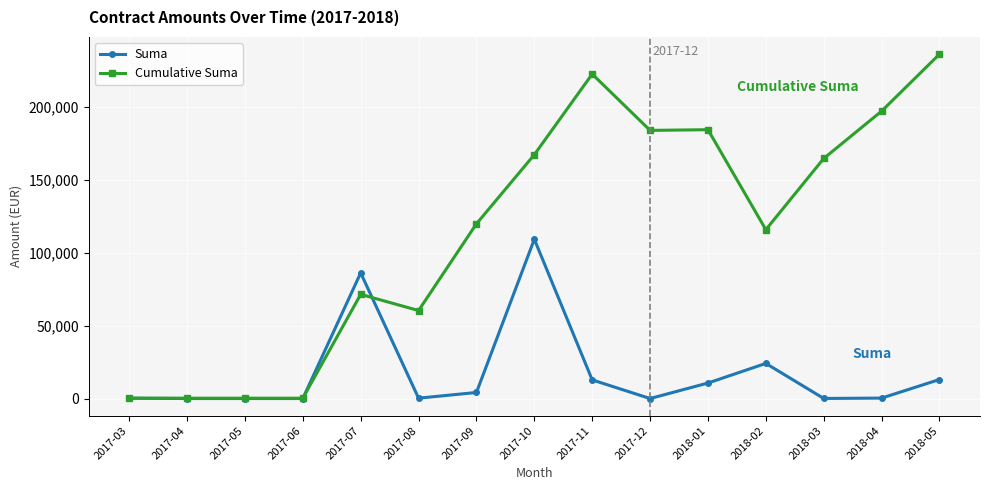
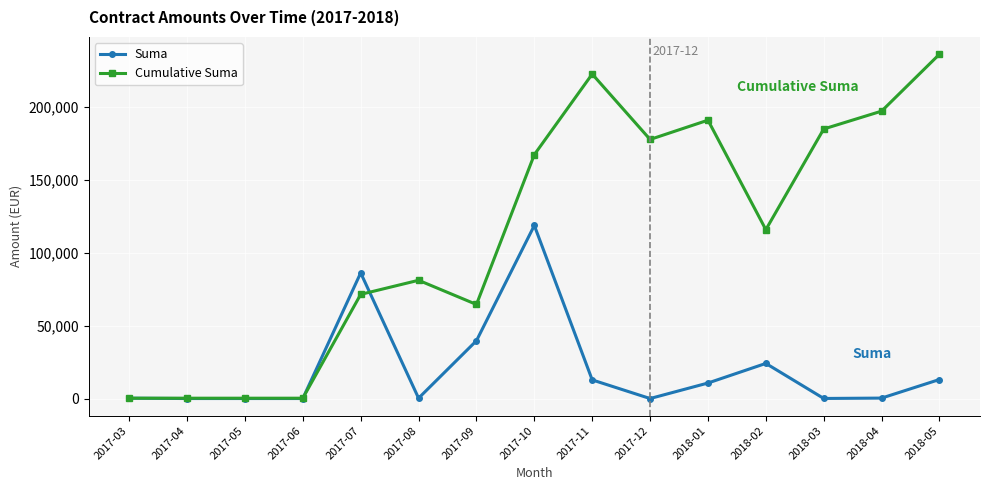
  {
    "Suma": {
      "2017-07": "86,000",
      "2017-08": "0",
-     "2017-09": "4,000",
-     "2017-10": "109,000",
+     "2017-09": "40,000",
+     "2017-10": "119,000",
      "2017-11": "13,000",
      "2017-12": "0",
      "2018-01": "11,000",
      "2018-02": "24,000",
      "2018-03": "0",
      "2018-04": "0",
      "2018-05": "13,000"
    },
    "Cumulative Suma": {
      "2017-07": "71,000",
-     "2017-08": "60,000",
-     "2017-09": "120,000",
+     "2017-08": "81,000",
+     "2017-09": "65,000",
      "2017-10": "167,000",
      "2017-11": "223,000",
-     "2017-12": "184,000",
-     "2018-01": "184,000",
+     "2017-12": "178,000",
+     "2018-01": "191,000",
      "2018-02": "116,000",
-     "2018-03": "165,000",
+     "2018-03": "185,000",
      "2018-04": "197,000",
      "2018-05": "236,000"
    }
  }
